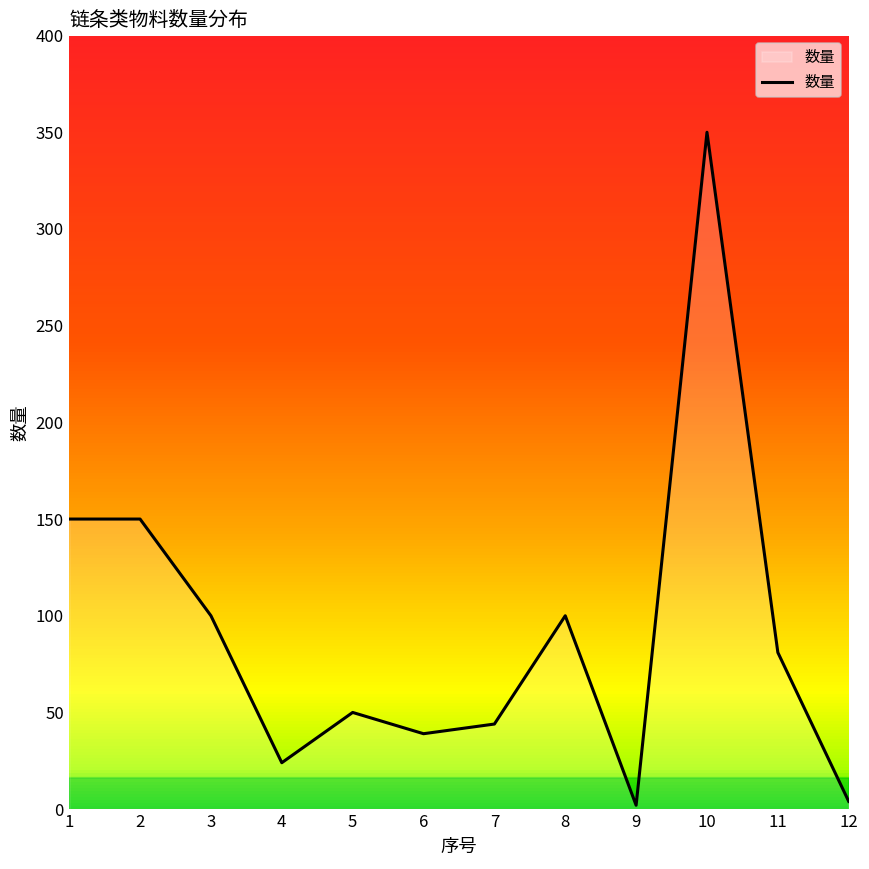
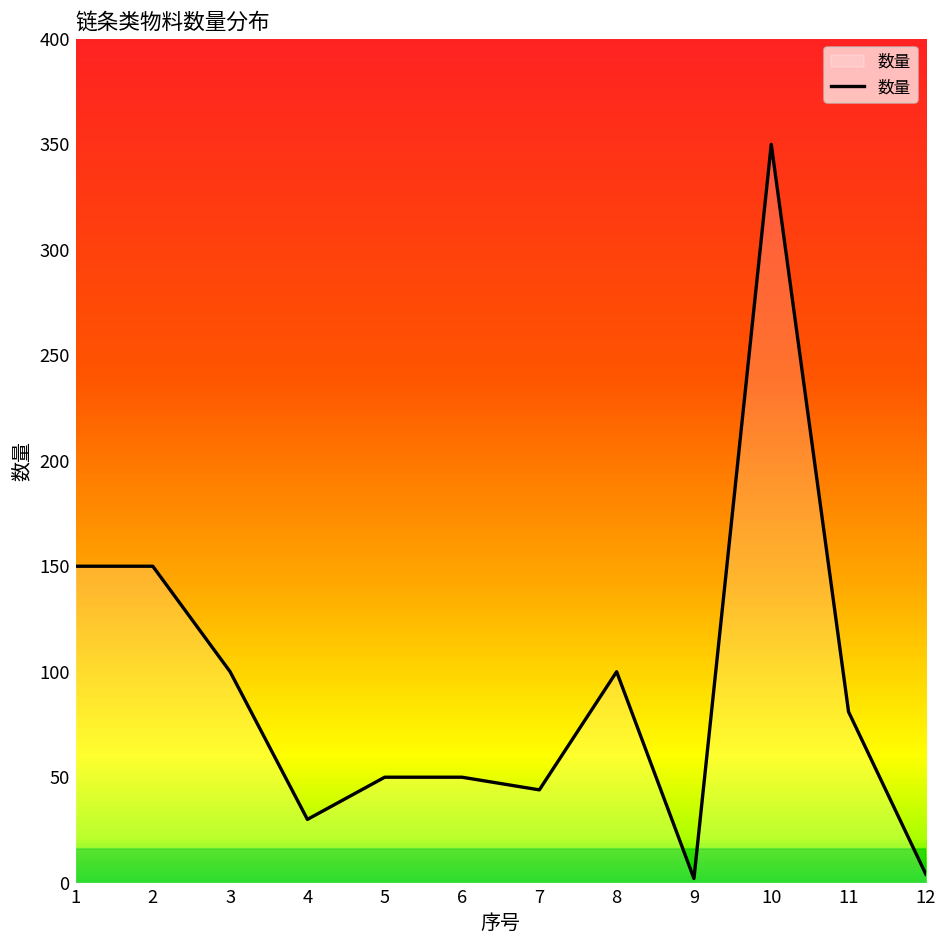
  {
    "1": 150,
    "2": 150,
    "3": 100,
-   "4": 24,
+   "4": 30,
    "5": 50,
-   "6": 39,
+   "6": 50,
    "7": 44,
    "8": 100,
    "10": 350,
    "11": 81
  }
